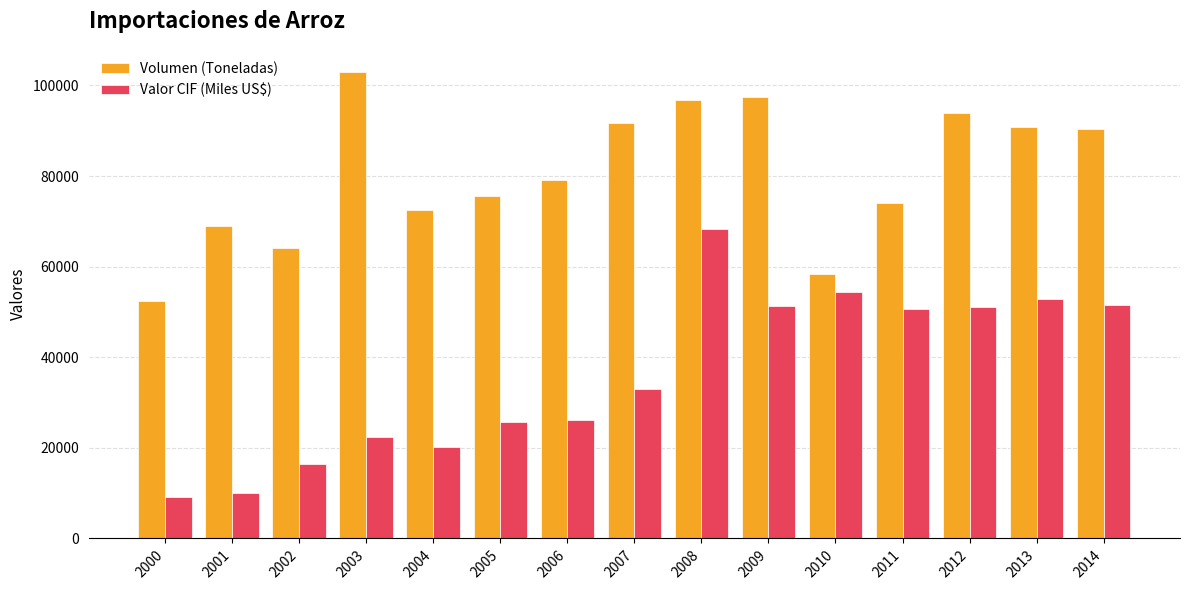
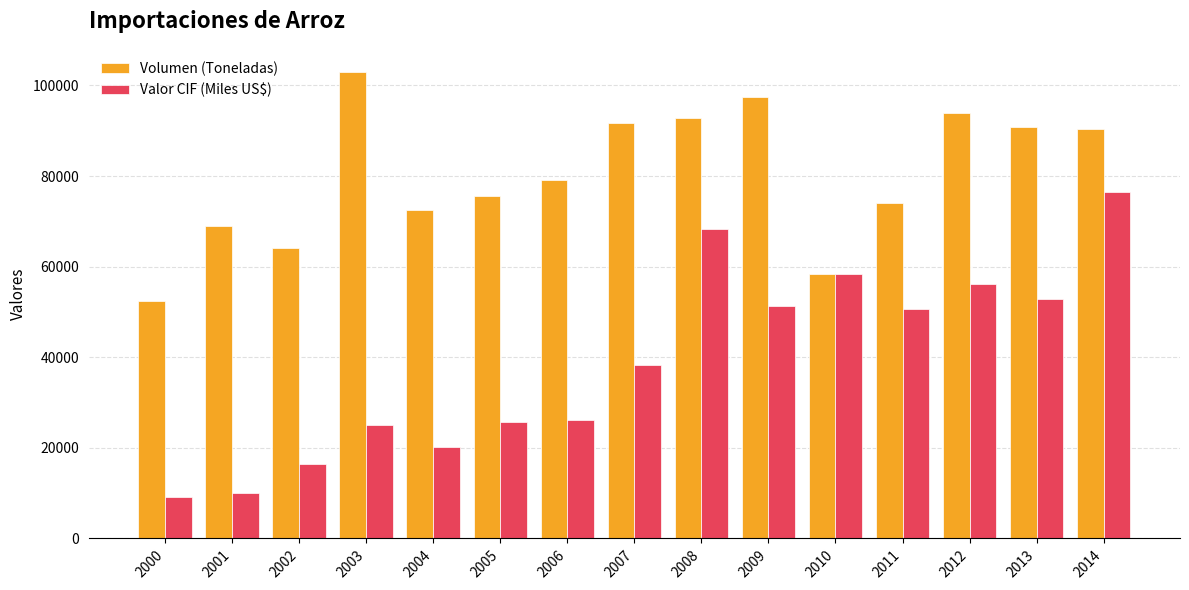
  {
    "Volumen (Toneladas)": {
      "2000": 52000,
      "2001": 69000,
      "2002": 64000,
      "2003": 103000,
      "2004": 72000,
      "2005": 76000,
      "2006": 79000,
      "2007": 92000,
-     "2008": 97000,
+     "2008": 93000,
      "2009": 98000,
      "2010": 58000,
      "2011": 74000,
      "2012": 94000,
      "2013": 91000,
      "2014": 90000
    },
    "Valor CIF (Miles US$)": {
      "2000": 9000,
      "2001": 10000,
      "2002": 16000,
-     "2003": 22000,
+     "2003": 25000,
      "2004": 20000,
      "2005": 26000,
      "2006": 26000,
-     "2007": 33000,
+     "2007": 38000,
      "2008": 68000,
      "2009": 51000,
-     "2010": 55000,
+     "2010": 58000,
      "2011": 51000,
-     "2012": 51000,
+     "2012": 56000,
      "2013": 53000,
-     "2014": 52000
+     "2014": 77000
    }
  }
